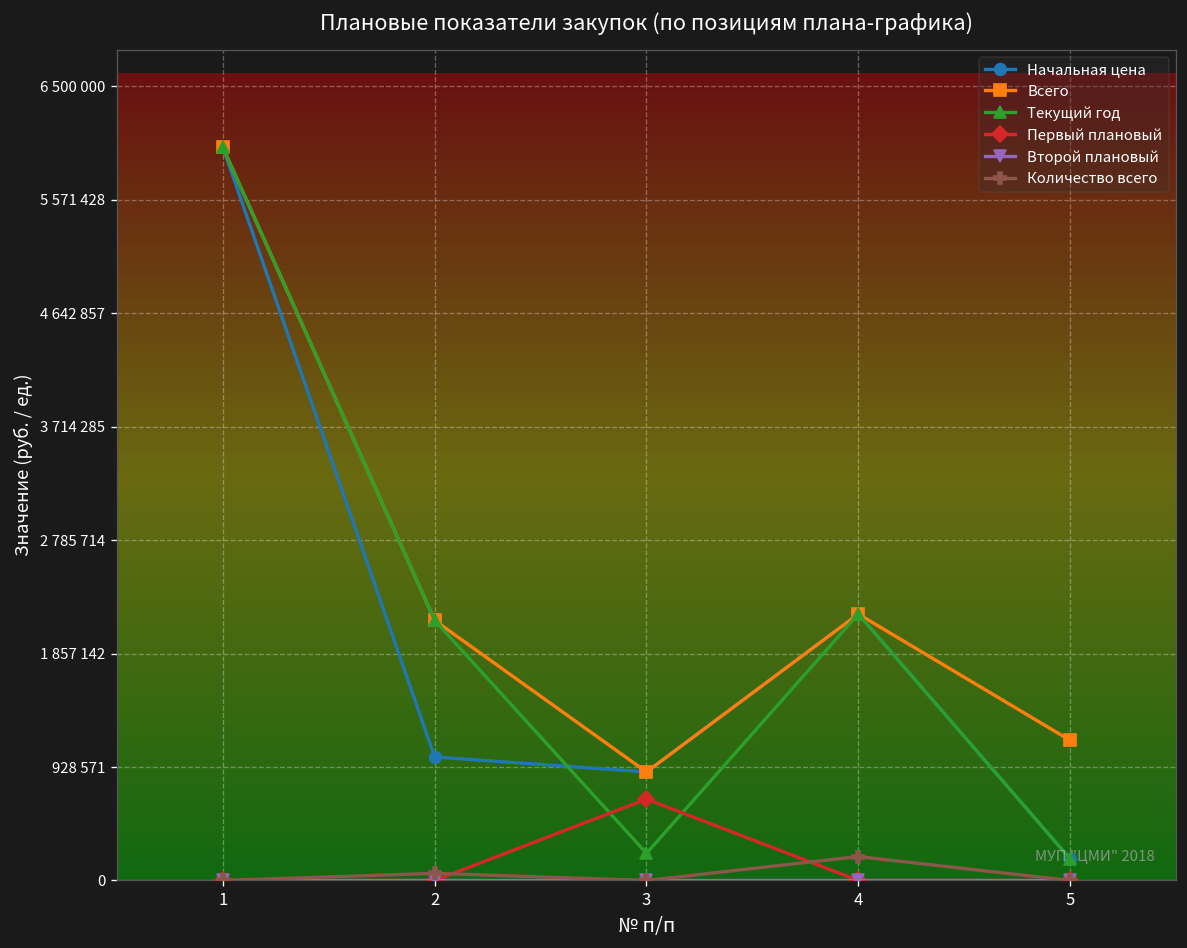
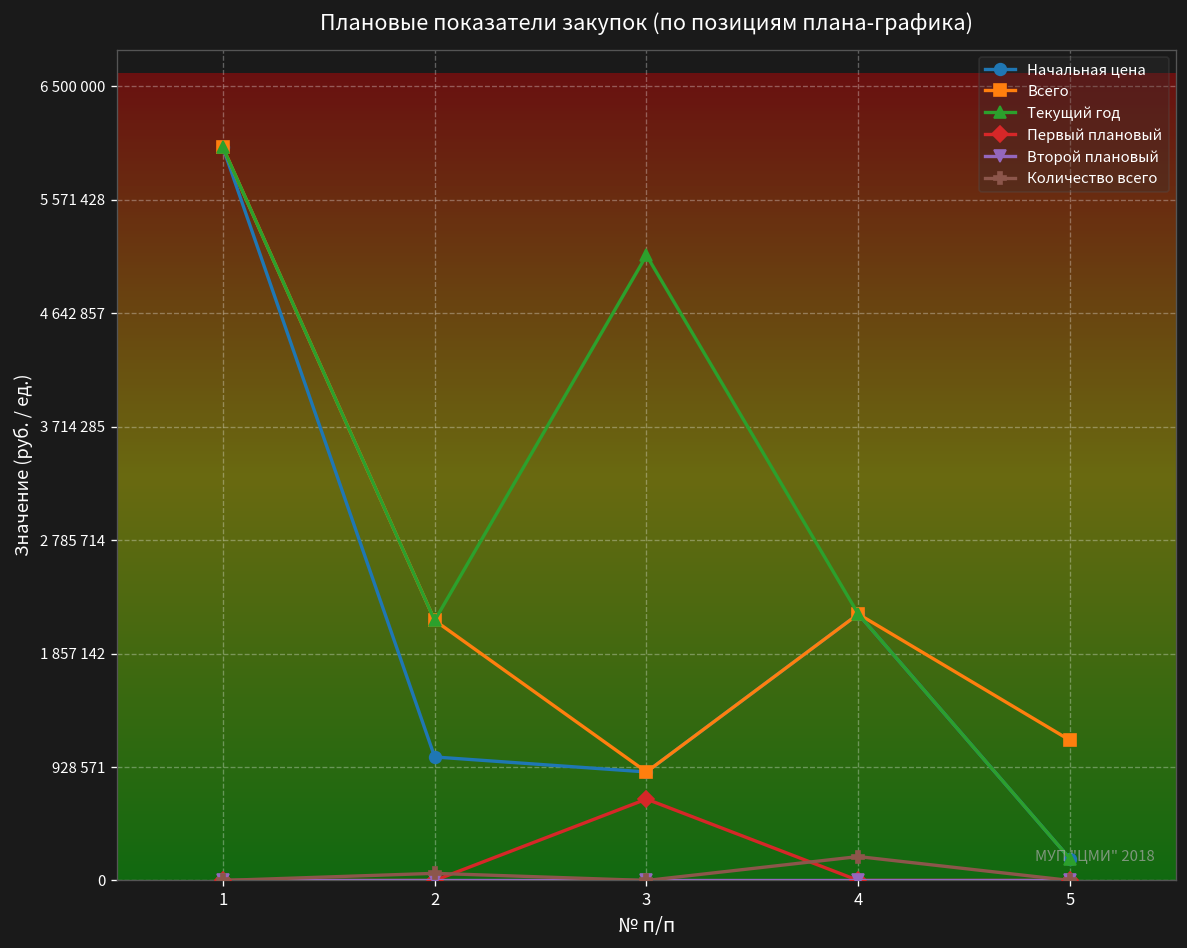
  {
    "Начальная цена": {
      "2": 1010000
    },
    "Всего": {
      "5": 1150000
    },
    "Текущий год": {
-     "3": 220000
+     "3": 5120000
    },
    "Первый плановый": {
      "3": 670000
    },
    "Количество всего": {
      "2": 60000,
      "4": 200000
    }
  }
